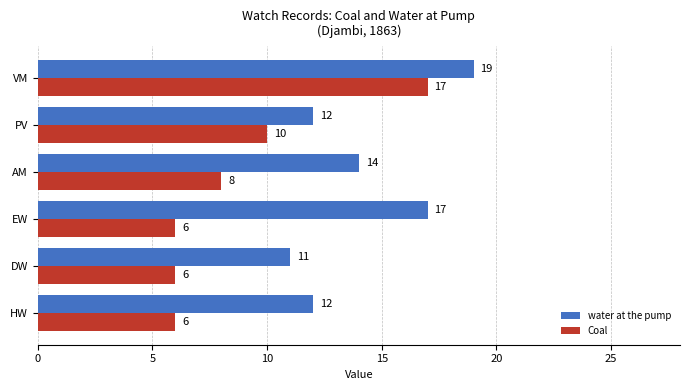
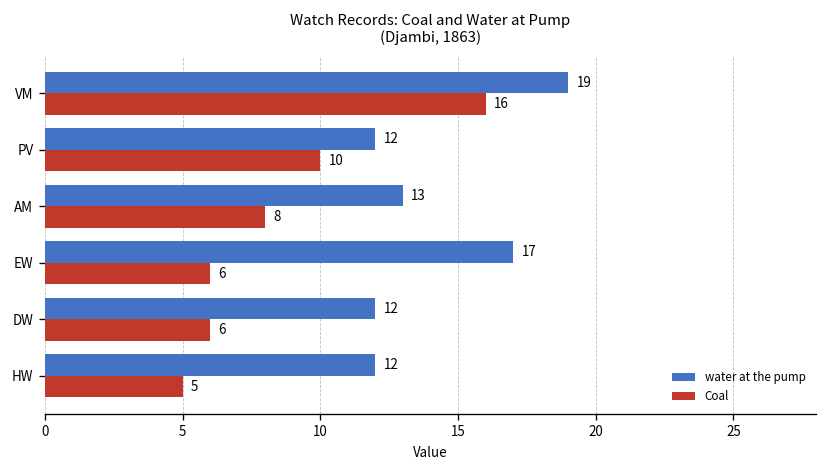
  {
    "water at the pump": {
      "VM": 19,
      "PV": 12,
-     "AM": 14,
+     "AM": 13,
      "EW": 17,
-     "DW": 11,
+     "DW": 12,
      "HW": 12
    },
    "Coal": {
-     "VM": 17,
+     "VM": 16,
      "PV": 10,
      "AM": 8,
      "EW": 6,
      "DW": 6,
-     "HW": 6
+     "HW": 5
    }
  }
